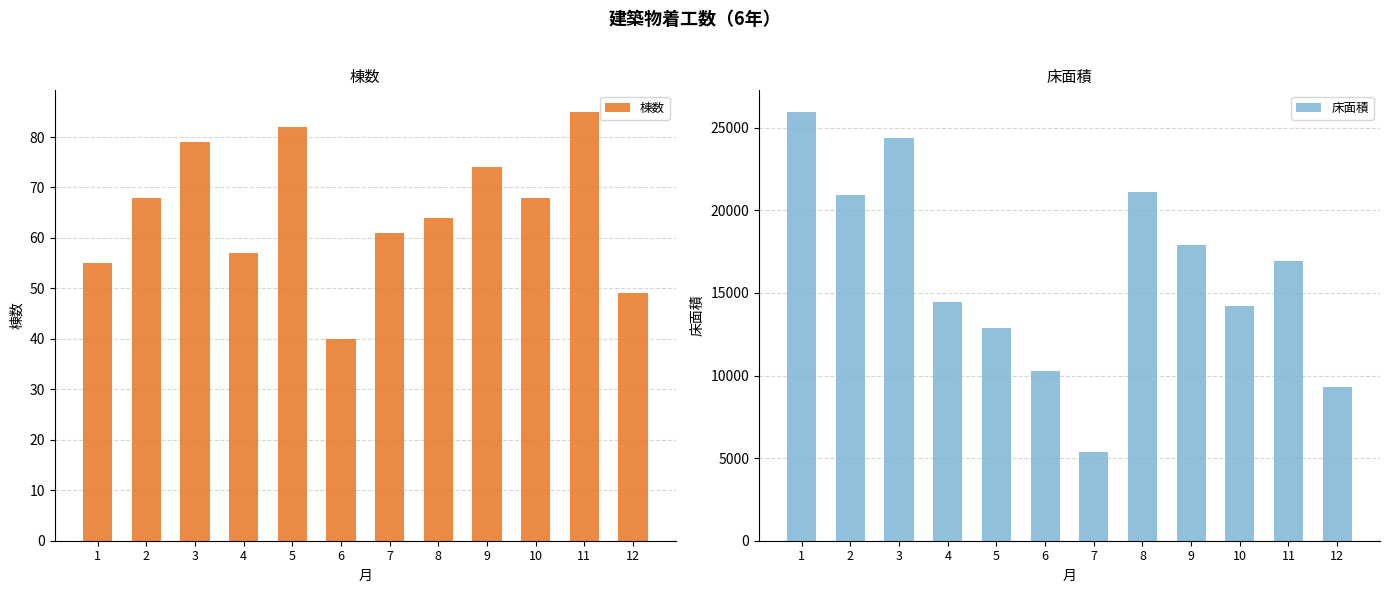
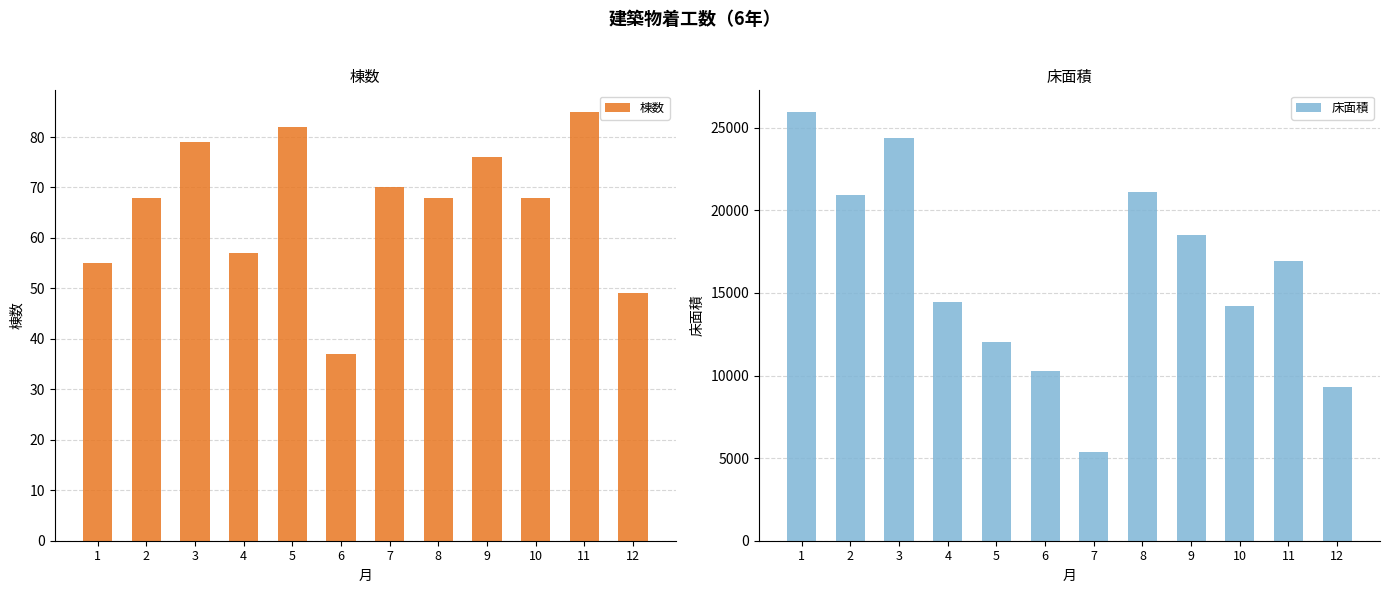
  {
    "棟数": {
      "1": 55,
      "2": 68,
      "3": 79,
      "4": 57,
      "5": 82,
-     "6": 40,
-     "7": 61,
-     "8": 64,
-     "9": 74,
+     "6": 37,
+     "7": 70,
+     "8": 68,
+     "9": 76,
      "10": 68,
      "11": 85,
      "12": 49
    },
    "床面積": {
      "1": 26000,
      "2": 20900,
      "3": 24400,
      "4": 14400,
-     "5": 12900,
+     "5": 12000,
      "6": 10300,
      "7": 5400,
      "8": 21100,
-     "9": 17900,
+     "9": 18500,
      "10": 14200,
      "11": 16900,
      "12": 9300
    }
  }
